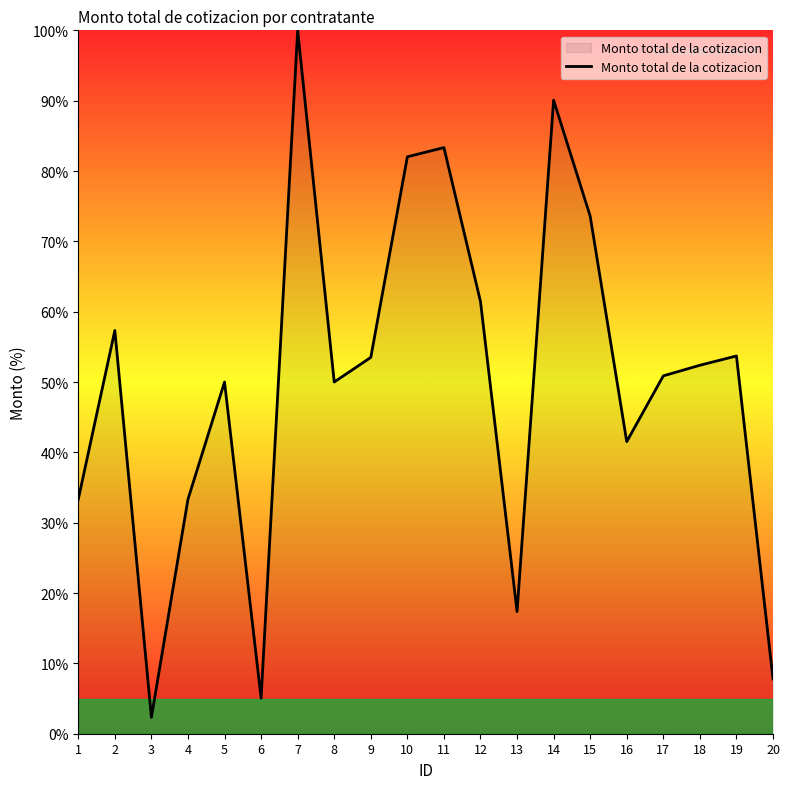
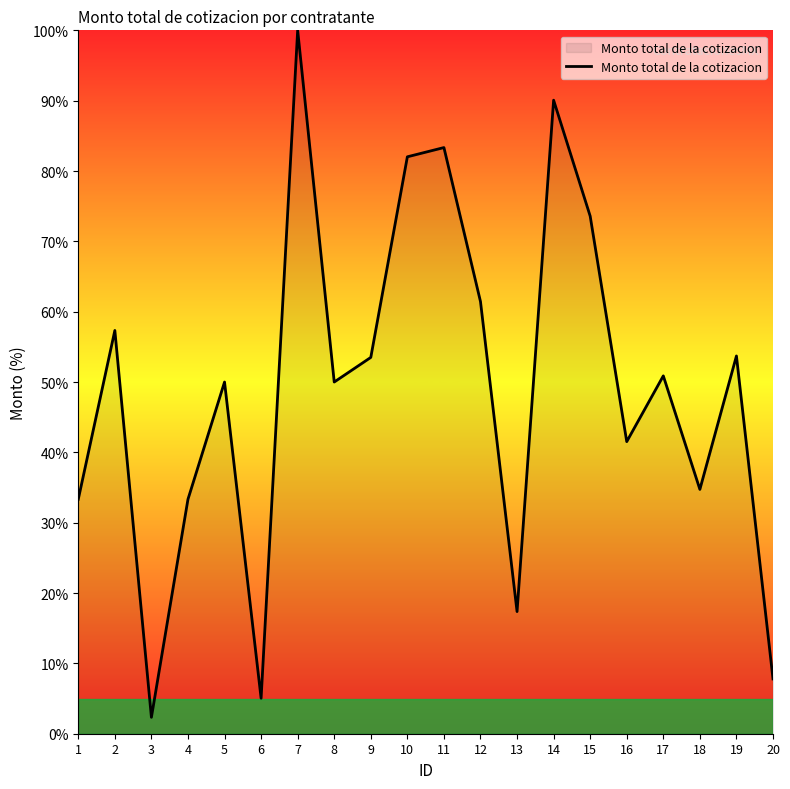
  {
    "1": "33%",
    "2": "57%",
    "4": "33%",
    "5": "50%",
    "6": "5%",
    "7": "100%",
    "8": "50%",
    "9": "54%",
    "10": "82%",
    "11": "83%",
    "12": "61%",
    "13": "17%",
    "14": "90%",
    "15": "74%",
    "16": "42%",
    "17": "51%",
-   "18": "52%",
+   "18": "35%",
    "19": "54%",
    "20": "8%"
  }
